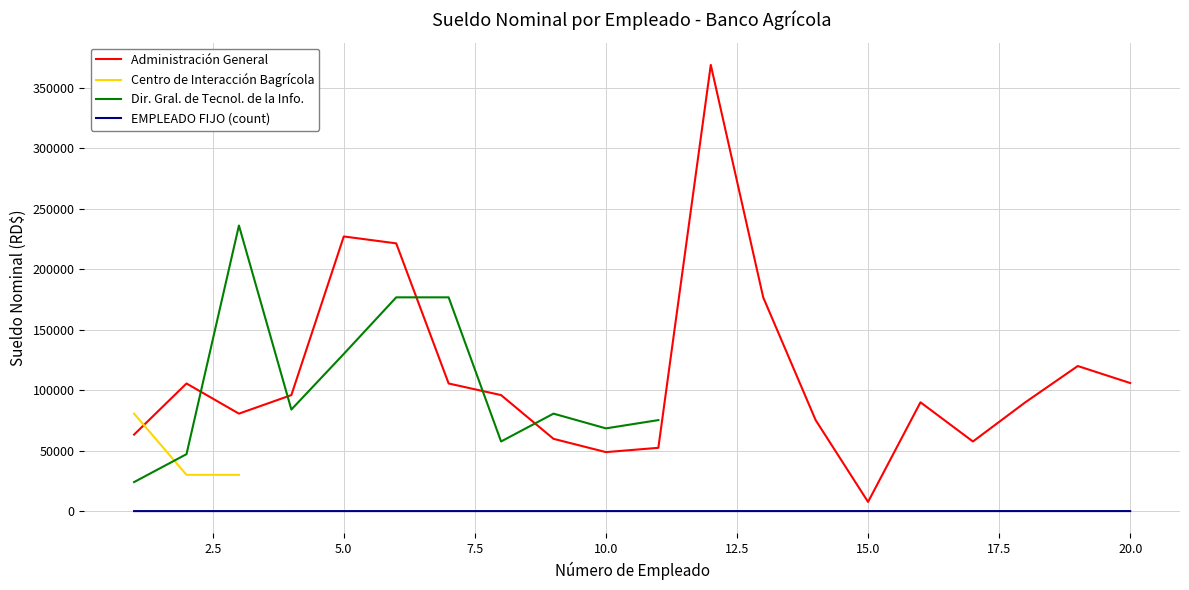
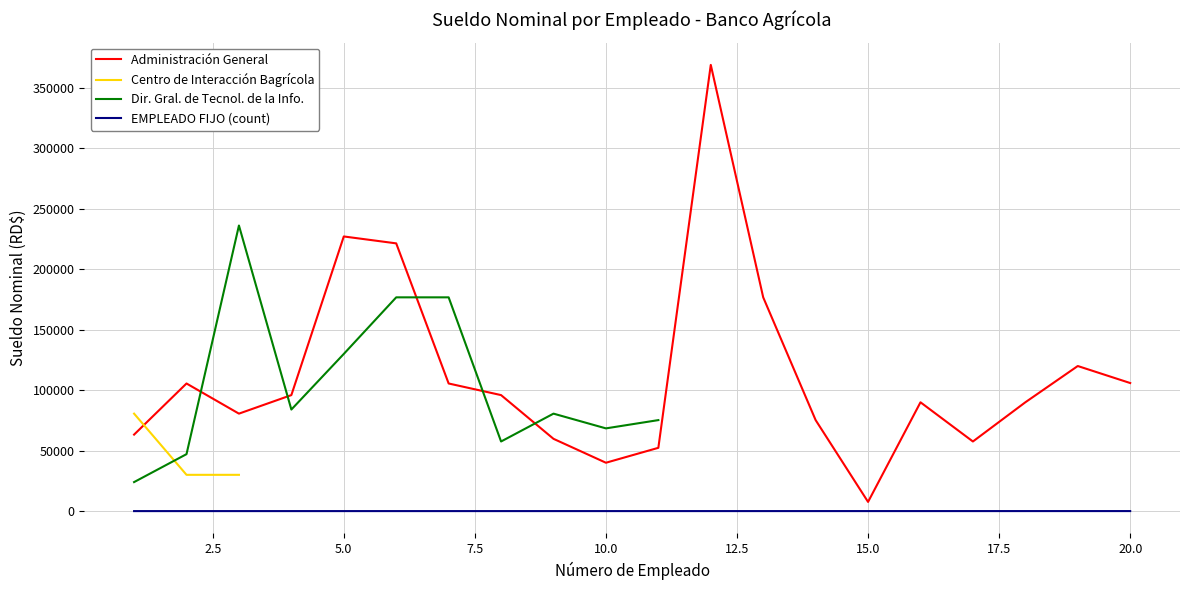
  {
    "Administración General": {
      "5.0": 227000,
-     "10.0": 49000,
+     "10.0": 40000,
      "15.0": 8000,
      "20.0": 106000
    },
    "Dir. Gral. de Tecnol. de la Info.": {
      "5.0": 130000,
      "10.0": 68000
    },
    "EMPLEADO FIJO (count)": {
      "5.0": 0,
      "10.0": 0,
      "15.0": 0,
      "20.0": 0
    }
  }
